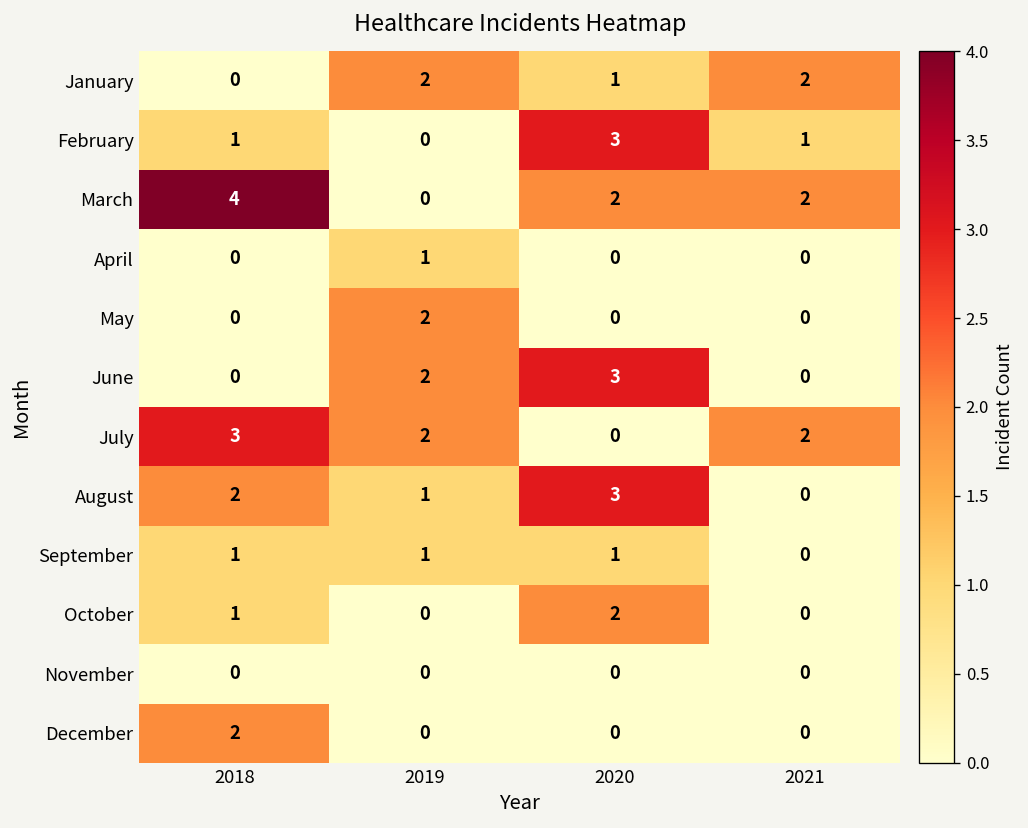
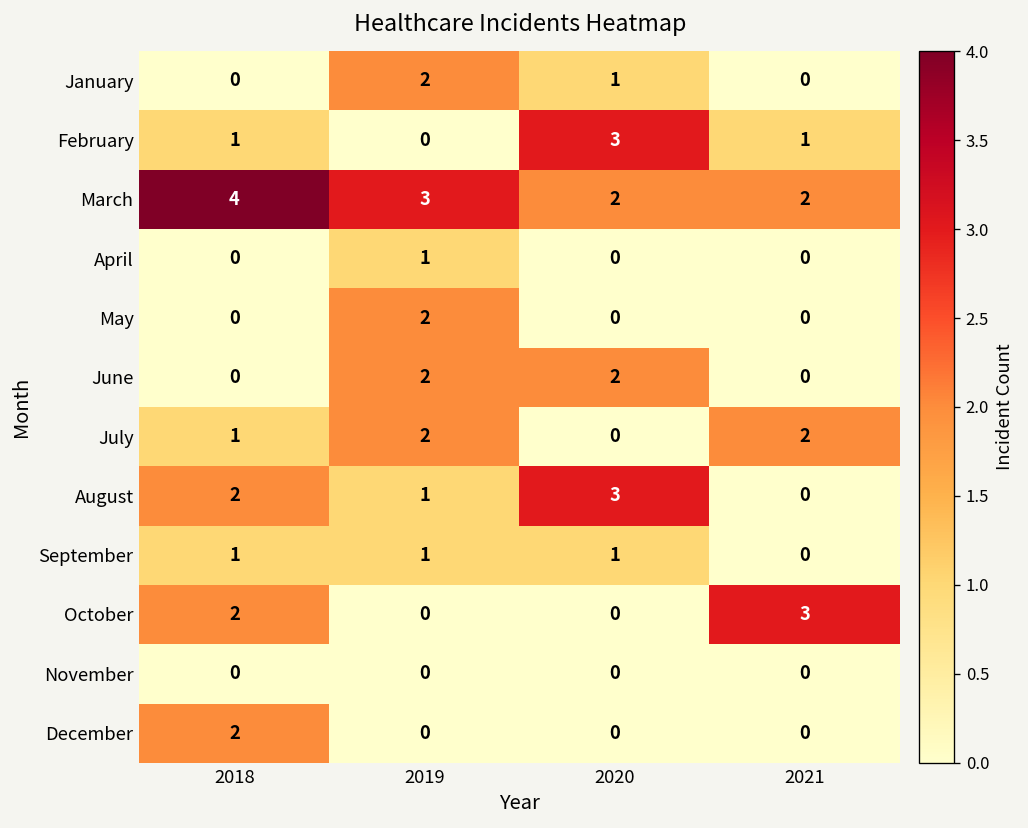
  {
    "January": {
      "2018": 0,
      "2019": 2,
      "2020": 1,
-     "2021": 2
+     "2021": 0
    },
    "February": {
      "2018": 1,
      "2019": 0,
      "2020": 3,
      "2021": 1
    },
    "March": {
      "2018": 4,
-     "2019": 0,
+     "2019": 3,
      "2020": 2,
      "2021": 2
    },
    "April": {
      "2018": 0,
      "2019": 1,
      "2020": 0,
      "2021": 0
    },
    "May": {
      "2018": 0,
      "2019": 2,
      "2020": 0,
      "2021": 0
    },
    "June": {
      "2018": 0,
      "2019": 2,
-     "2020": 3,
+     "2020": 2,
      "2021": 0
    },
    "July": {
-     "2018": 3,
+     "2018": 1,
      "2019": 2,
      "2020": 0,
      "2021": 2
    },
    "August": {
      "2018": 2,
      "2019": 1,
      "2020": 3,
      "2021": 0
    },
    "September": {
      "2018": 1,
      "2019": 1,
      "2020": 1,
      "2021": 0
    },
    "October": {
-     "2018": 1,
+     "2018": 2,
      "2019": 0,
-     "2020": 2,
-     "2021": 0
+     "2020": 0,
+     "2021": 3
    },
    "November": {
      "2018": 0,
      "2019": 0,
      "2020": 0,
      "2021": 0
    },
    "December": {
      "2018": 2,
      "2019": 0,
      "2020": 0,
      "2021": 0
    }
  }
